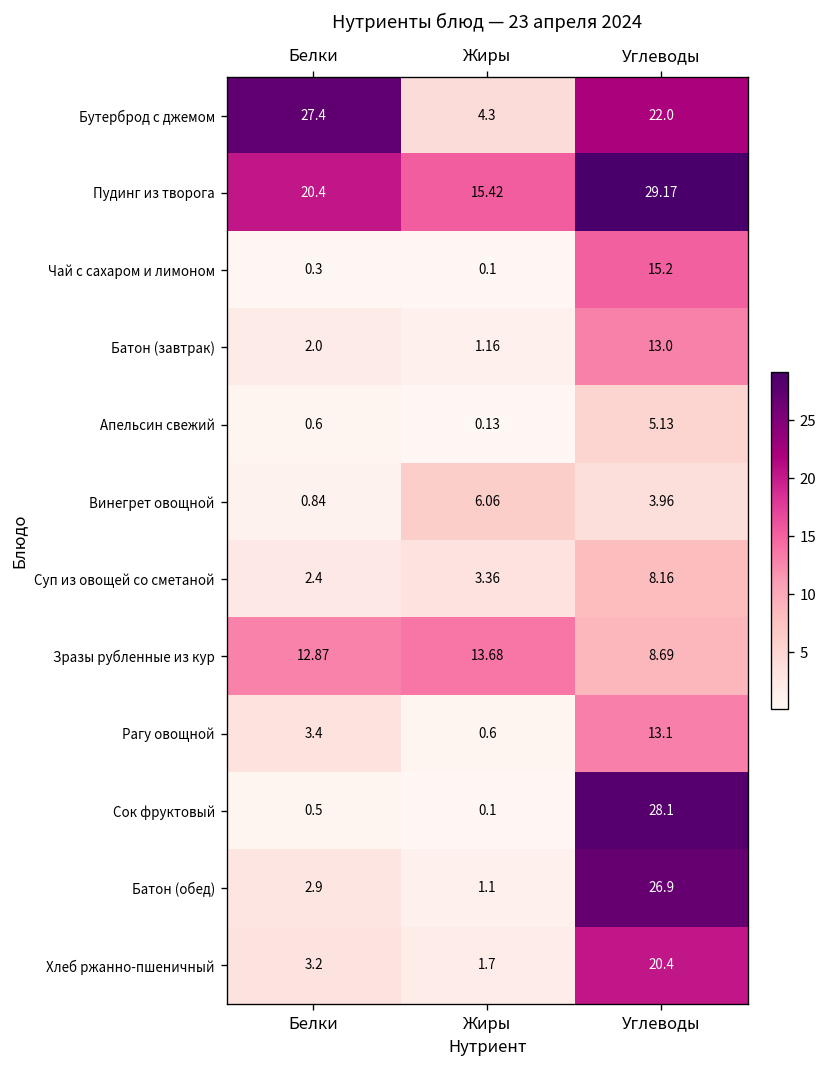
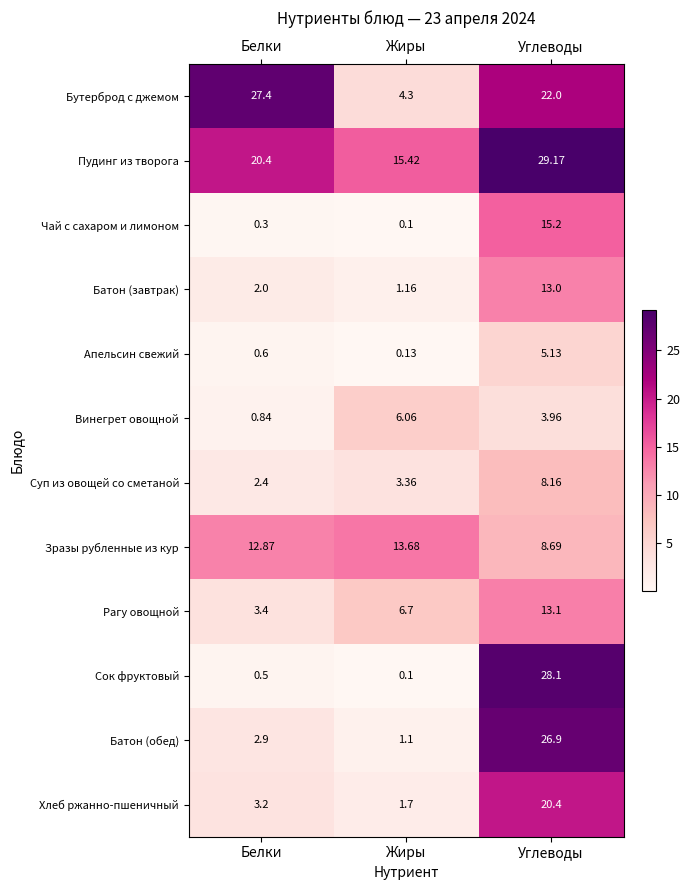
  {
    "Бутерброд с джемом": {
      "Белки": 27.4,
      "Жиры": 4.3,
      "Углеводы": 22.0
    },
    "Пудинг из творога": {
      "Белки": 20.4,
      "Жиры": 15.42,
      "Углеводы": 29.17
    },
    "Чай с сахаром и лимоном": {
      "Белки": 0.3,
      "Жиры": 0.1,
      "Углеводы": 15.2
    },
    "Батон (завтрак)": {
      "Белки": 2.0,
      "Жиры": 1.16,
      "Углеводы": 13.0
    },
    "Апельсин свежий": {
      "Белки": 0.6,
      "Жиры": 0.13,
      "Углеводы": 5.13
    },
    "Винегрет овощной": {
      "Белки": 0.84,
      "Жиры": 6.06,
      "Углеводы": 3.96
    },
    "Суп из овощей со сметаной": {
      "Белки": 2.4,
      "Жиры": 3.36,
      "Углеводы": 8.16
    },
    "Зразы рубленные из кур": {
      "Белки": 12.87,
      "Жиры": 13.68,
      "Углеводы": 8.69
    },
    "Рагу овощной": {
      "Белки": 3.4,
-     "Жиры": 0.6,
+     "Жиры": 6.7,
      "Углеводы": 13.1
    },
    "Сок фруктовый": {
      "Белки": 0.5,
      "Жиры": 0.1,
      "Углеводы": 28.1
    },
    "Батон (обед)": {
      "Белки": 2.9,
      "Жиры": 1.1,
      "Углеводы": 26.9
    },
    "Хлеб ржанно-пшеничный": {
      "Белки": 3.2,
      "Жиры": 1.7,
      "Углеводы": 20.4
    }
  }
